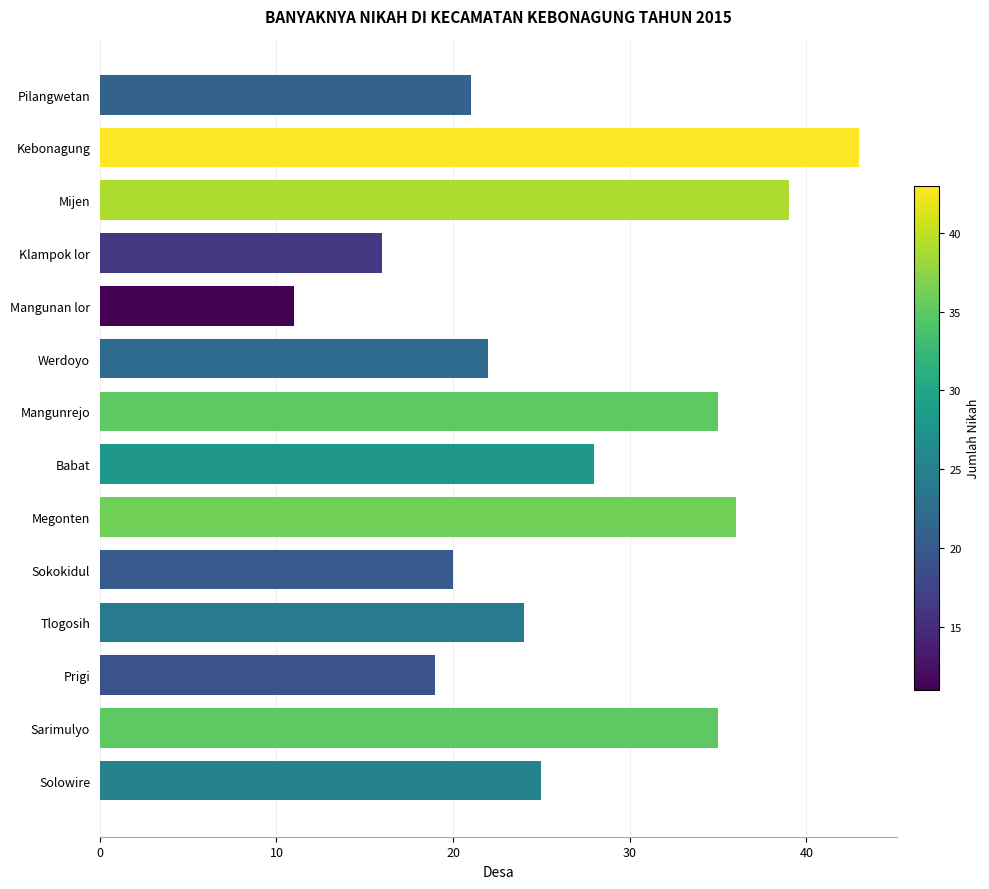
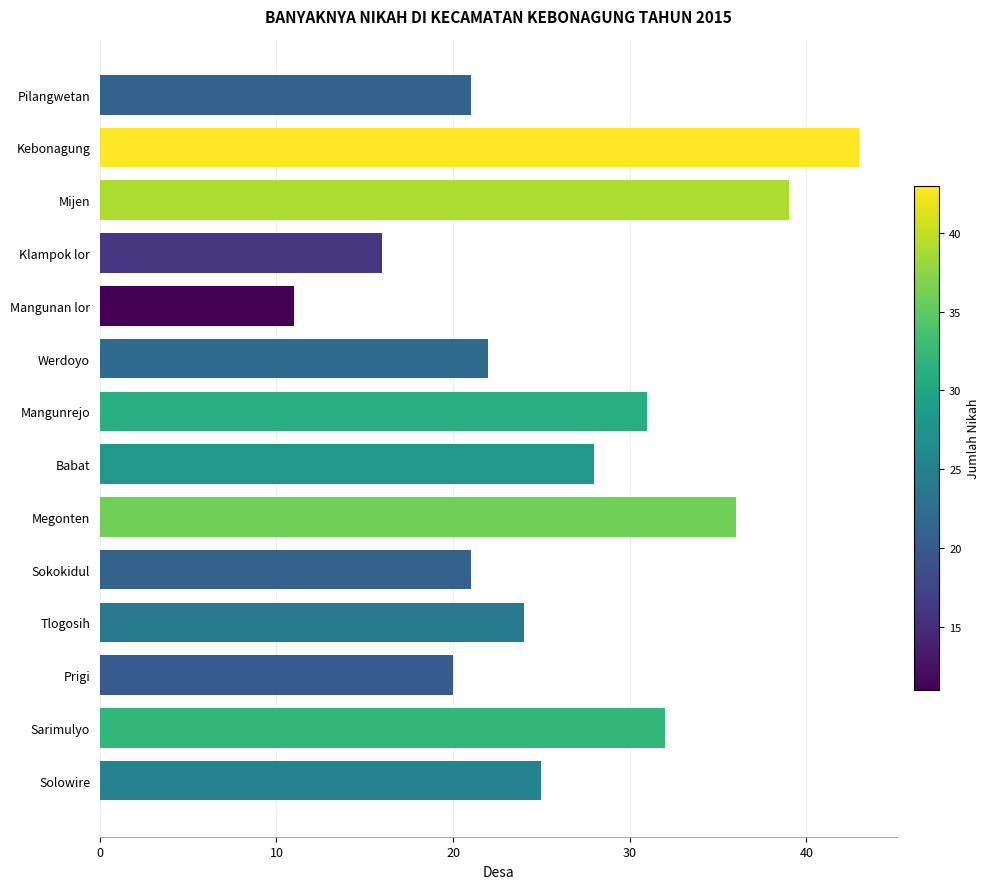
  {
    "Pilangwetan": 21,
    "Kebonagung": 43,
    "Mijen": 39,
    "Klampok lor": 16,
    "Mangunan lor": 11,
    "Werdoyo": 22,
-   "Mangunrejo": 35,
+   "Mangunrejo": 31,
    "Babat": 28,
    "Megonten": 36,
-   "Sokokidul": 20,
+   "Sokokidul": 21,
    "Tlogosih": 24,
-   "Prigi": 19,
-   "Sarimulyo": 35,
+   "Prigi": 20,
+   "Sarimulyo": 32,
    "Solowire": 25
  }
